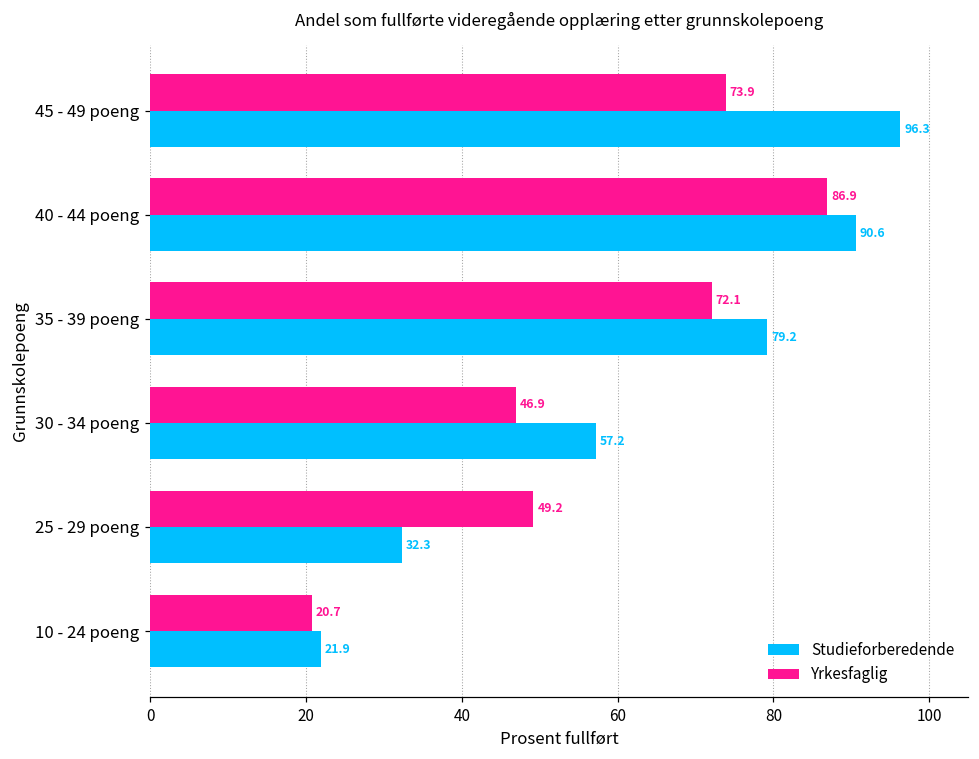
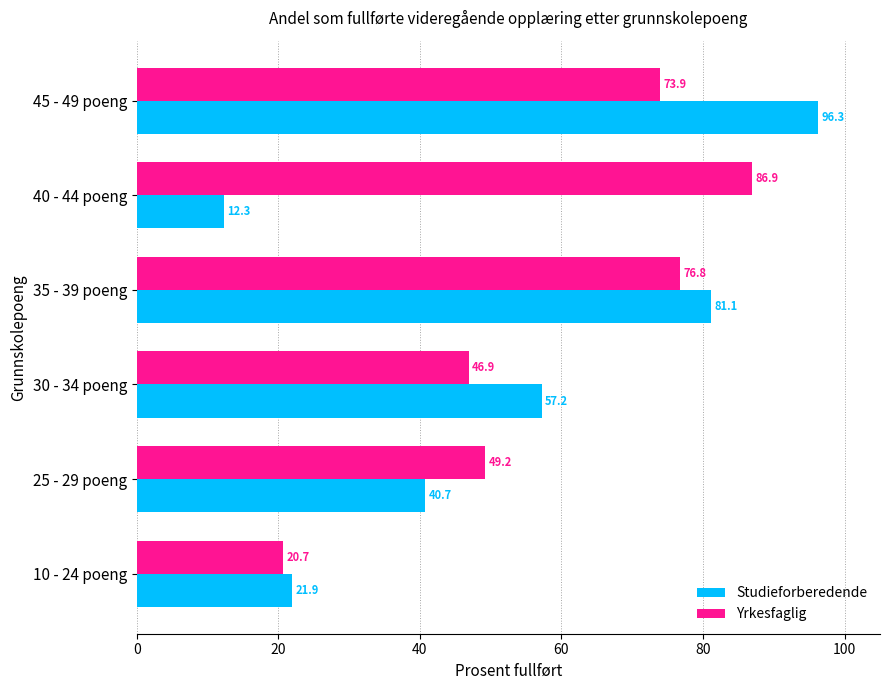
  {
    "Studieforberedende": {
      "45 - 49 poeng": 96.3,
-     "40 - 44 poeng": 90.6,
-     "35 - 39 poeng": 79.2,
+     "40 - 44 poeng": 12.3,
+     "35 - 39 poeng": 81.1,
      "30 - 34 poeng": 57.2,
-     "25 - 29 poeng": 32.3,
+     "25 - 29 poeng": 40.7,
      "10 - 24 poeng": 21.9
    },
    "Yrkesfaglig": {
      "45 - 49 poeng": 73.9,
      "40 - 44 poeng": 86.9,
-     "35 - 39 poeng": 72.1,
+     "35 - 39 poeng": 76.8,
      "30 - 34 poeng": 46.9,
      "25 - 29 poeng": 49.2,
      "10 - 24 poeng": 20.7
    }
  }
